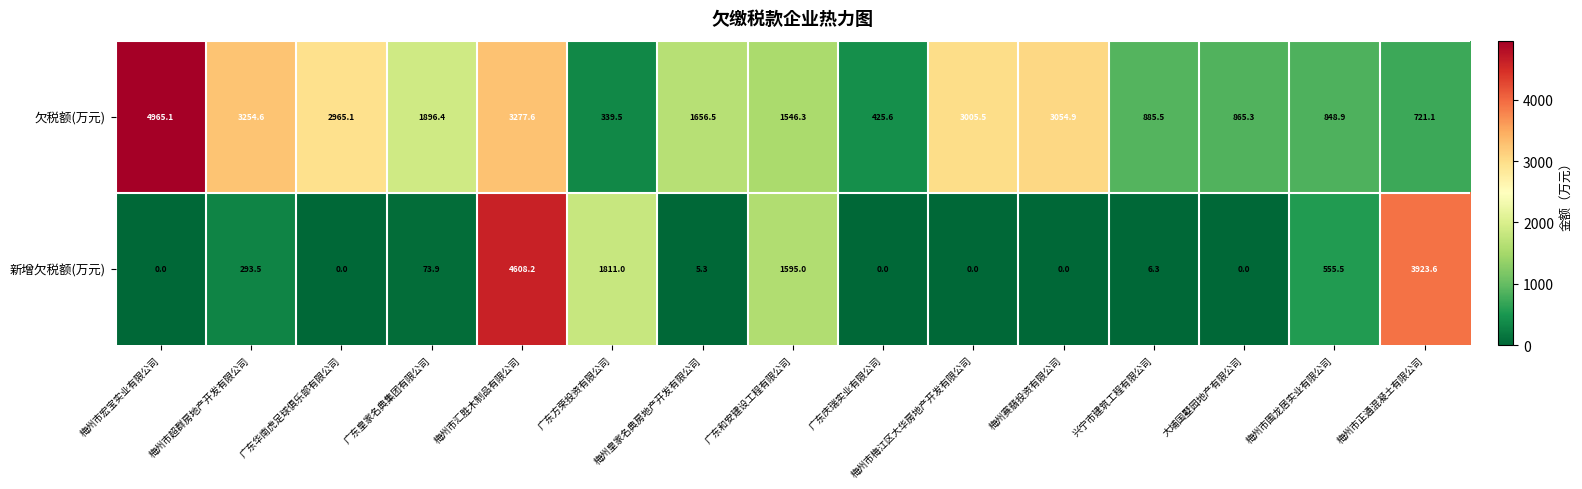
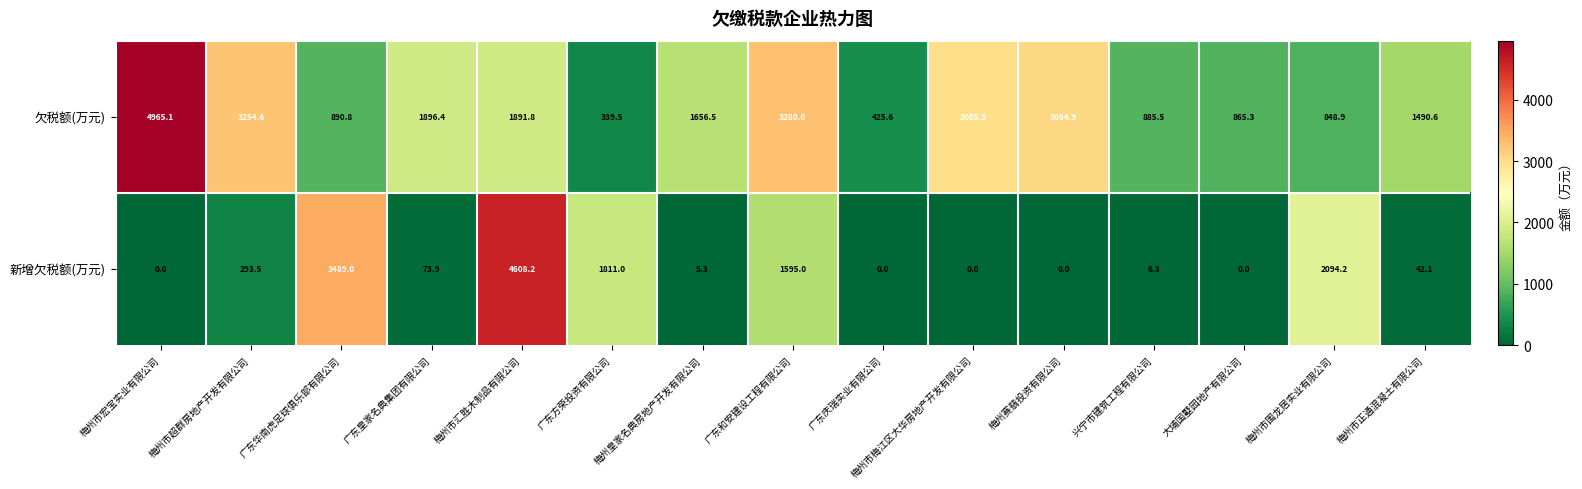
  {
    "欠税额(万元)": {
      "梅州市宏宝实业有限公司": 4965.1,
      "梅州市超群房地产开发有限公司": 3254.6,
-     "广东华南虎足球俱乐部有限公司": 2965.1,
+     "广东华南虎足球俱乐部有限公司": 890.8,
      "广东皇家名典集团有限公司": 1896.4,
-     "梅州市汇胜木制品有限公司": 3277.6,
+     "梅州市汇胜木制品有限公司": 1891.8,
      "广东方荣投资有限公司": 339.5,
      "梅州皇家名典房地产开发有限公司": 1656.5,
-     "广东和安建设工程有限公司": 1546.3,
+     "广东和安建设工程有限公司": 3280.0,
      "广东庆瑞实业有限公司": 425.6,
      "梅州市梅江区大华房地产开发有限公司": 3005.5,
      "梅州赛翡投资有限公司": 3054.9,
      "兴宁市建筑工程有限公司": 885.5,
      "大埔国墅园地产有限公司": 865.3,
      "梅州市围龙居实业有限公司": 848.9,
-     "梅州市正通混凝土有限公司": 721.1
+     "梅州市正通混凝土有限公司": 1490.6
    },
    "新增欠税额(万元)": {
      "梅州市宏宝实业有限公司": 0.0,
      "梅州市超群房地产开发有限公司": 293.5,
-     "广东华南虎足球俱乐部有限公司": 0.0,
+     "广东华南虎足球俱乐部有限公司": 3489.0,
      "广东皇家名典集团有限公司": 73.9,
      "梅州市汇胜木制品有限公司": 4608.2,
      "广东方荣投资有限公司": 1811.0,
      "梅州皇家名典房地产开发有限公司": 5.3,
      "广东和安建设工程有限公司": 1595.0,
      "广东庆瑞实业有限公司": 0.0,
      "梅州市梅江区大华房地产开发有限公司": 0.0,
      "梅州赛翡投资有限公司": 0.0,
      "兴宁市建筑工程有限公司": 6.3,
      "大埔国墅园地产有限公司": 0.0,
-     "梅州市围龙居实业有限公司": 555.5,
-     "梅州市正通混凝土有限公司": 3923.6
+     "梅州市围龙居实业有限公司": 2094.2,
+     "梅州市正通混凝土有限公司": 42.1
    }
  }
